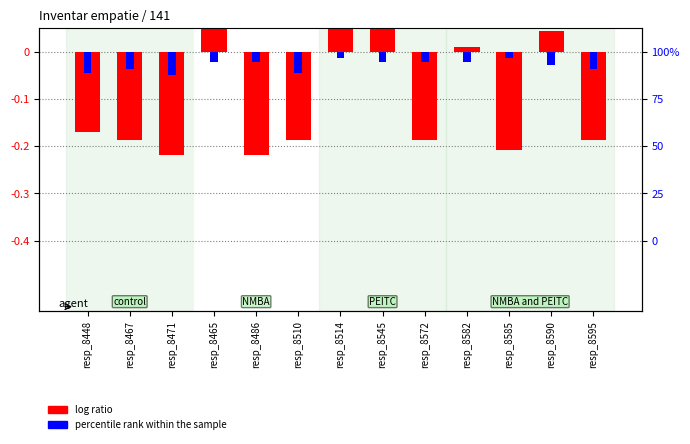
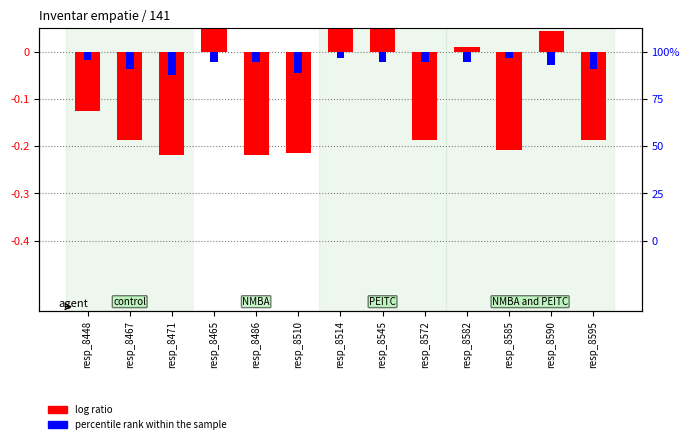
  {
    "log ratio": {
-     "resp_8448": -0.17,
+     "resp_8448": -0.13,
      "resp_8467": -0.19,
      "resp_8471": -0.22,
      "resp_8486": -0.22,
-     "resp_8510": -0.19,
+     "resp_8510": -0.21,
      "resp_8572": -0.19,
      "resp_8582": 0.01,
      "resp_8585": -0.21,
      "resp_8590": 0.04,
      "resp_8595": -0.19
    },
    "percentile rank within the sample": {
-     "resp_8448": -0.05,
+     "resp_8448": -0.02,
      "resp_8465": -0.02,
      "resp_8514": -0.01,
      "resp_8545": -0.02,
      "resp_8582": -0.02,
      "resp_8590": -0.03
    }
  }
